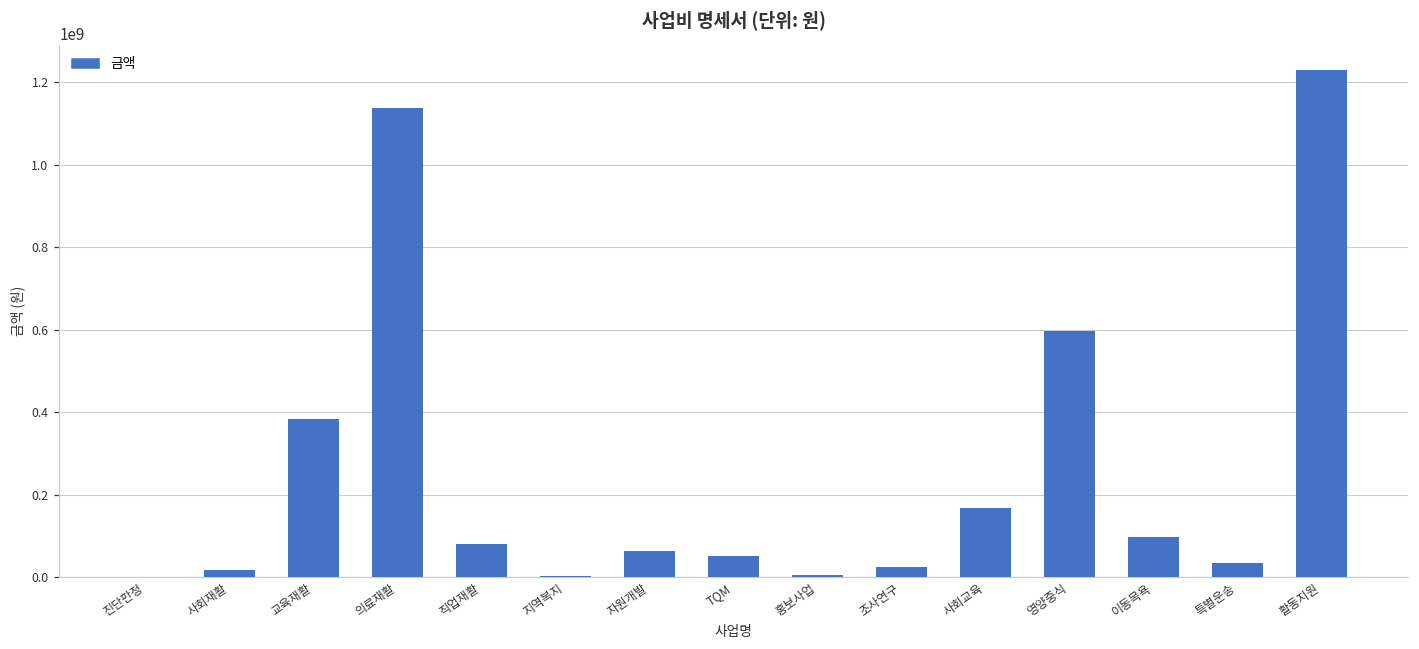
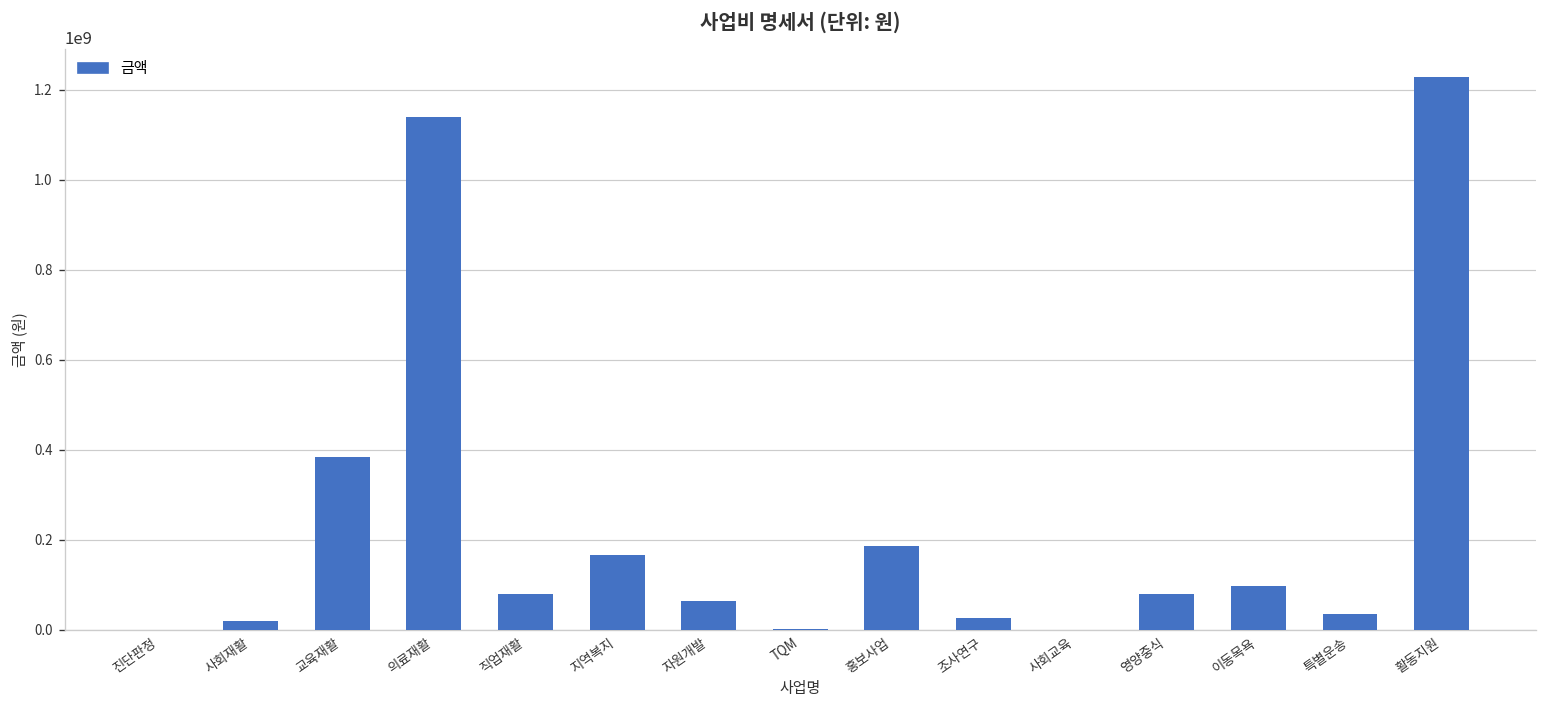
  {
    "사회재활": 20000000,
    "교육재활": 380000000,
    "의료재활": 1140000000,
    "직업재활": 80000000,
-   "지역복지": 0,
+   "지역복지": 170000000,
    "자원개발": 60000000,
-   "TQM": 50000000,
-   "홍보사업": 10000000,
+   "TQM": 0,
+   "홍보사업": 190000000,
    "조사연구": 30000000,
-   "사회교육": 170000000,
-   "영양중식": 600000000,
+   "사회교육": 0,
+   "영양중식": 80000000,
    "이동목욕": 100000000,
    "특별운송": 40000000,
    "활동지원": 1230000000
  }
